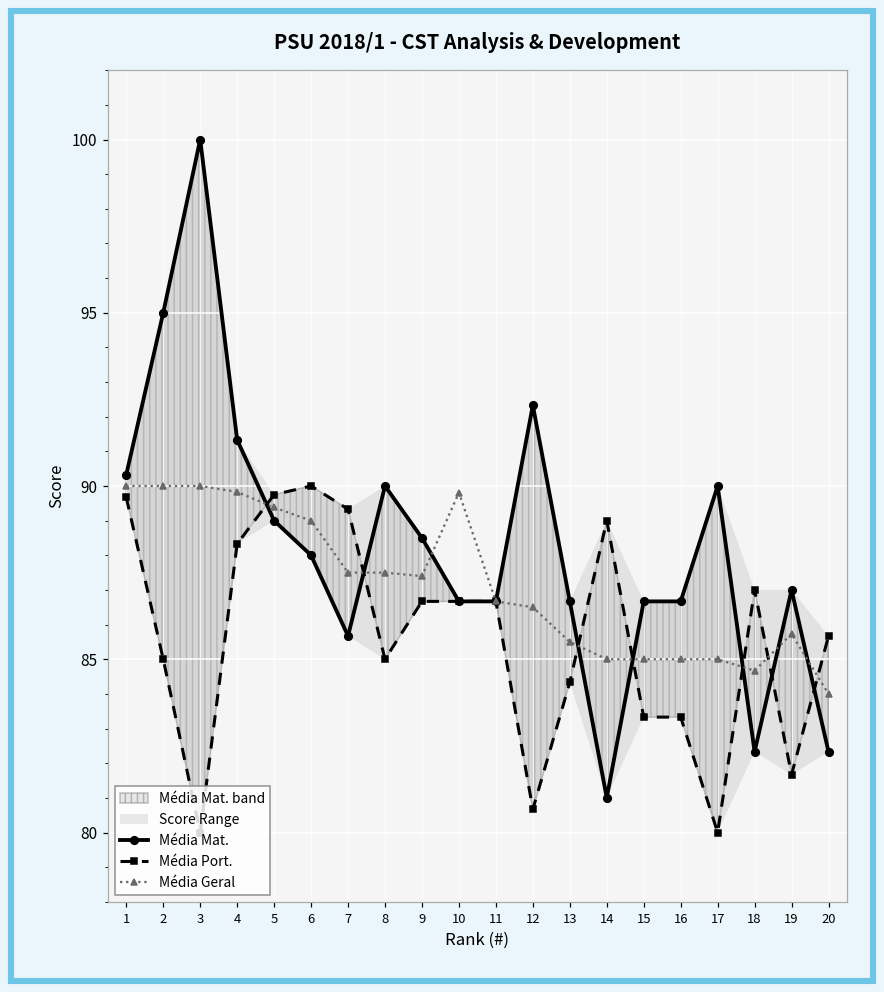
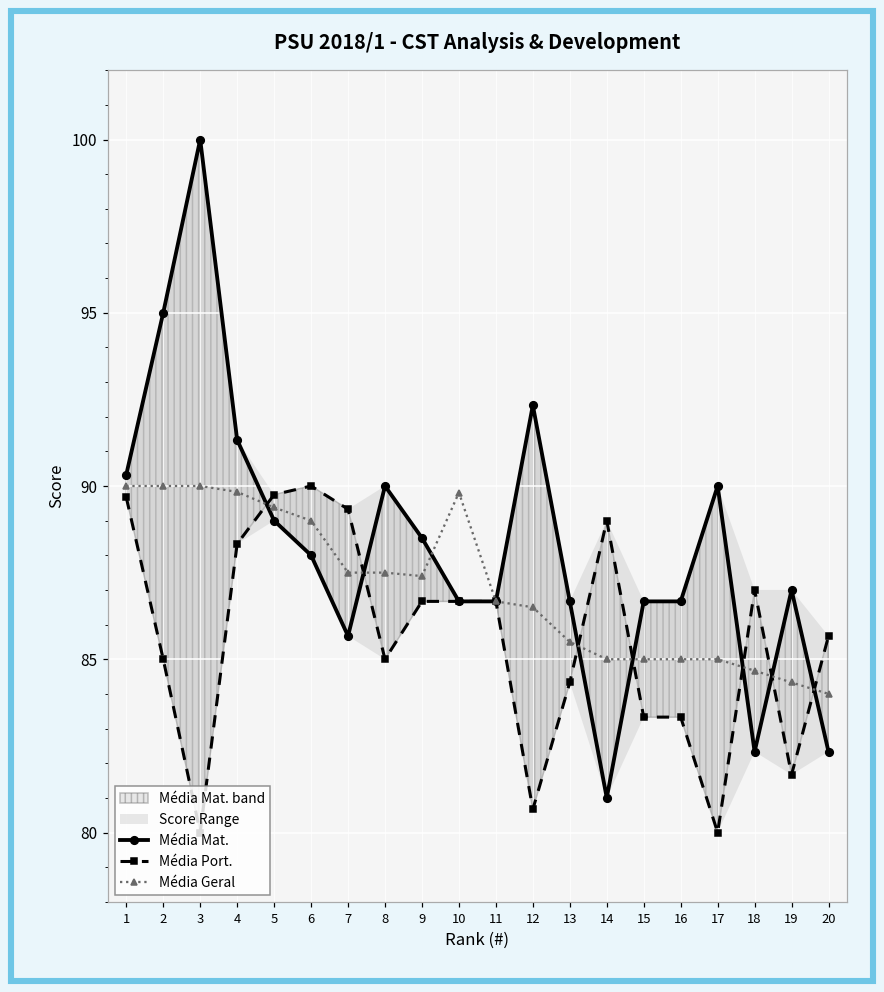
  {
    "Média Geral": {
      "1": 90.0,
      "2": 90.0,
      "3": 90.0,
      "4": 89.8,
      "5": 89.4,
      "6": 89.0,
      "7": 87.5,
      "8": 87.5,
      "9": 87.4,
      "10": 89.8,
      "12": 86.5,
      "13": 85.5,
      "14": 85.0,
      "15": 85.0,
      "16": 85.0,
      "17": 85.0,
      "18": 84.7,
-     "19": 85.7,
+     "19": 84.3,
      "20": 84.0
    }
  }
